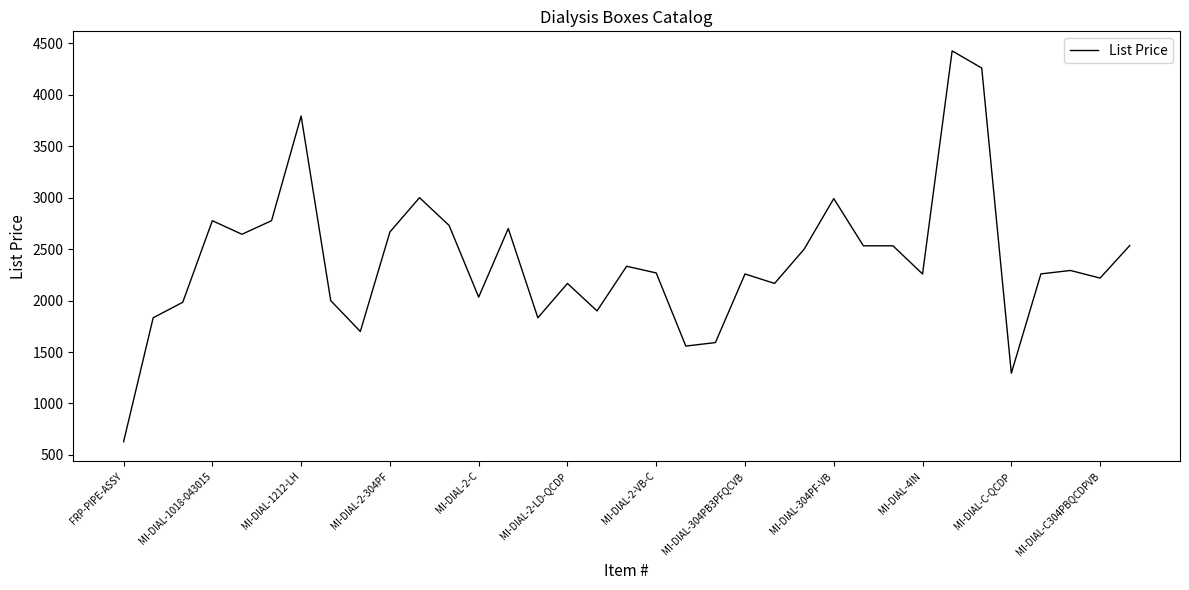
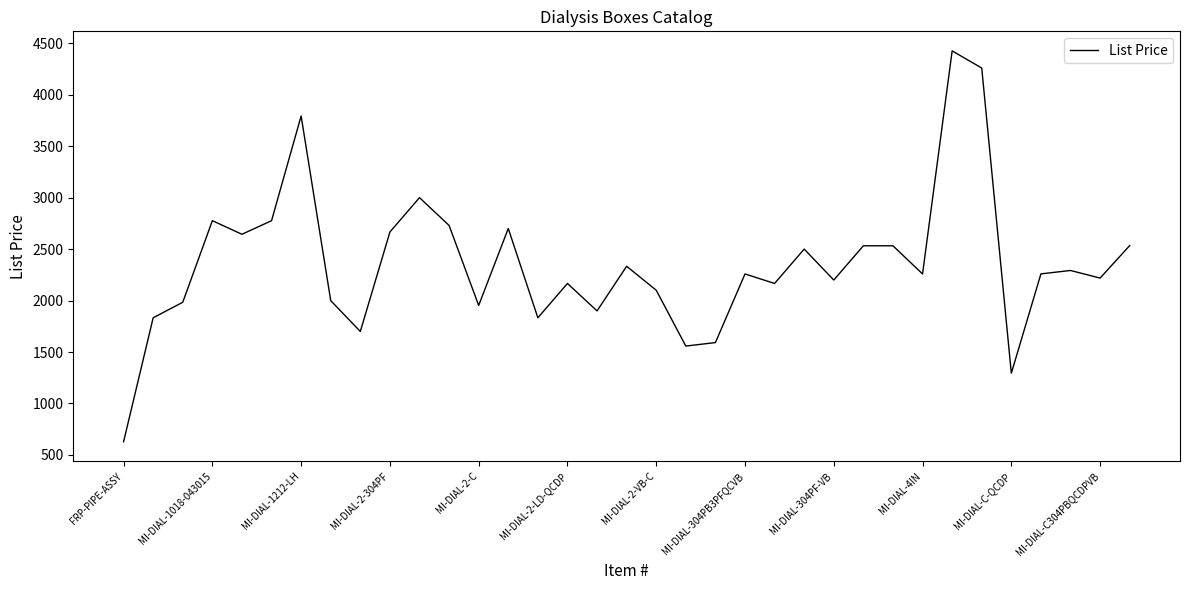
  {
    "FRP-PIPE-ASSY": 630,
    "MI-DIAL-1018-043015": 2780,
    "MI-DIAL-1212-LH": 3800,
    "MI-DIAL-2-304PF": 2670,
-   "MI-DIAL-2-C": 2030,
+   "MI-DIAL-2-C": 1950,
    "MI-DIAL-2-LD-QCDP": 2170,
-   "MI-DIAL-2-VB-C": 2270,
+   "MI-DIAL-2-VB-C": 2100,
    "MI-DIAL-304PB3PFQCVB": 2260,
-   "MI-DIAL-304PF-VB": 2990,
+   "MI-DIAL-304PF-VB": 2200,
    "MI-DIAL-4IN": 2260,
    "MI-DIAL-C-QCDP": 1290,
    "MI-DIAL-C304PBQCDPVB": 2220
  }
